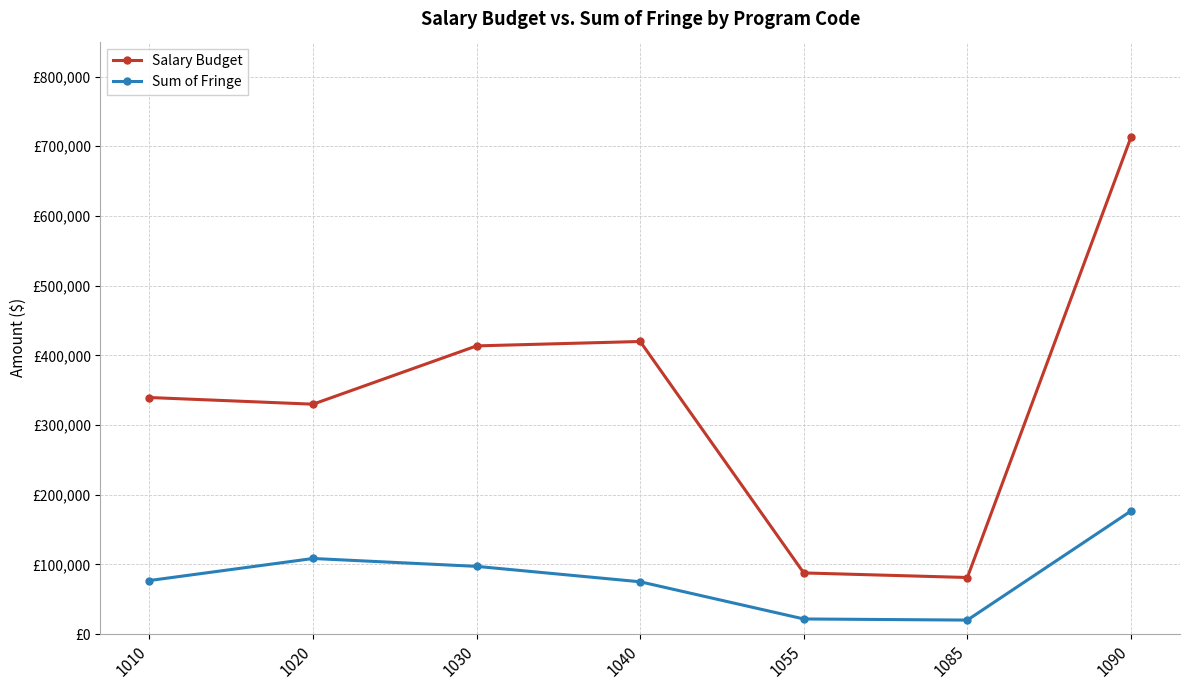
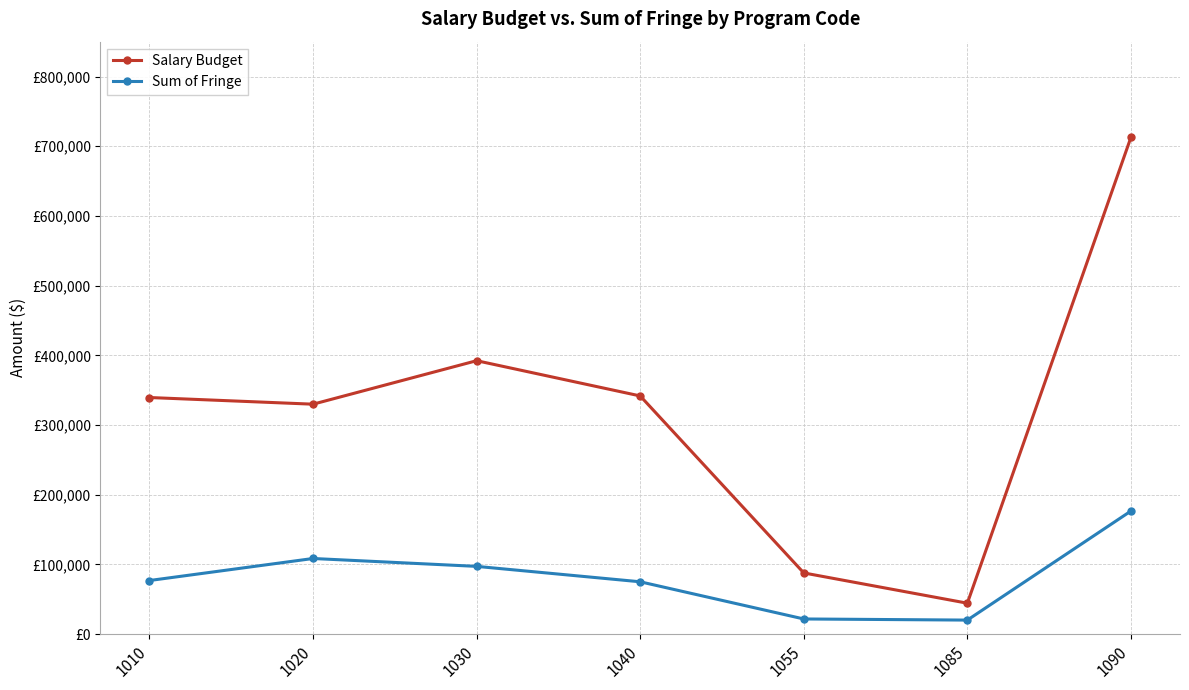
  {
    "Salary Budget": {
      "1010": "£340,000",
      "1020": "£330,000",
-     "1030": "£410,000",
-     "1040": "£420,000",
+     "1030": "£390,000",
+     "1040": "£340,000",
      "1055": "£90,000",
-     "1085": "£80,000",
+     "1085": "£40,000",
      "1090": "£710,000"
    },
    "Sum of Fringe": {
      "1010": "£80,000",
      "1020": "£110,000",
      "1030": "£100,000",
      "1040": "£80,000",
      "1055": "£20,000",
      "1085": "£20,000",
      "1090": "£180,000"
    }
  }
